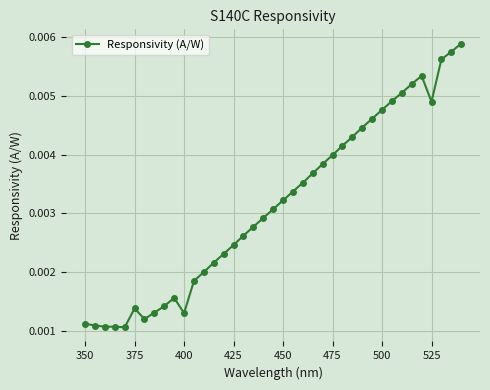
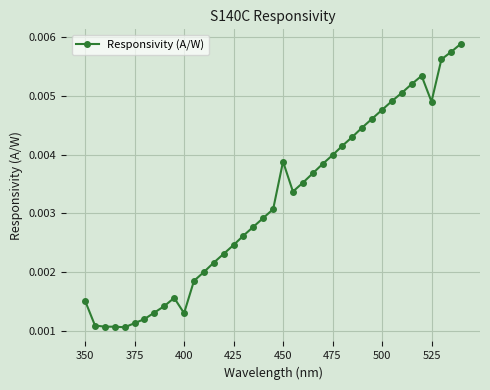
  {
-   "350": 0.0011,
-   "375": 0.0014,
+   "350": 0.0015,
+   "375": 0.0011,
    "400": 0.0013,
    "425": 0.0025,
-   "450": 0.0032,
+   "450": 0.0039,
    "475": 0.0040,
    "500": 0.0048,
    "525": 0.0049
  }
